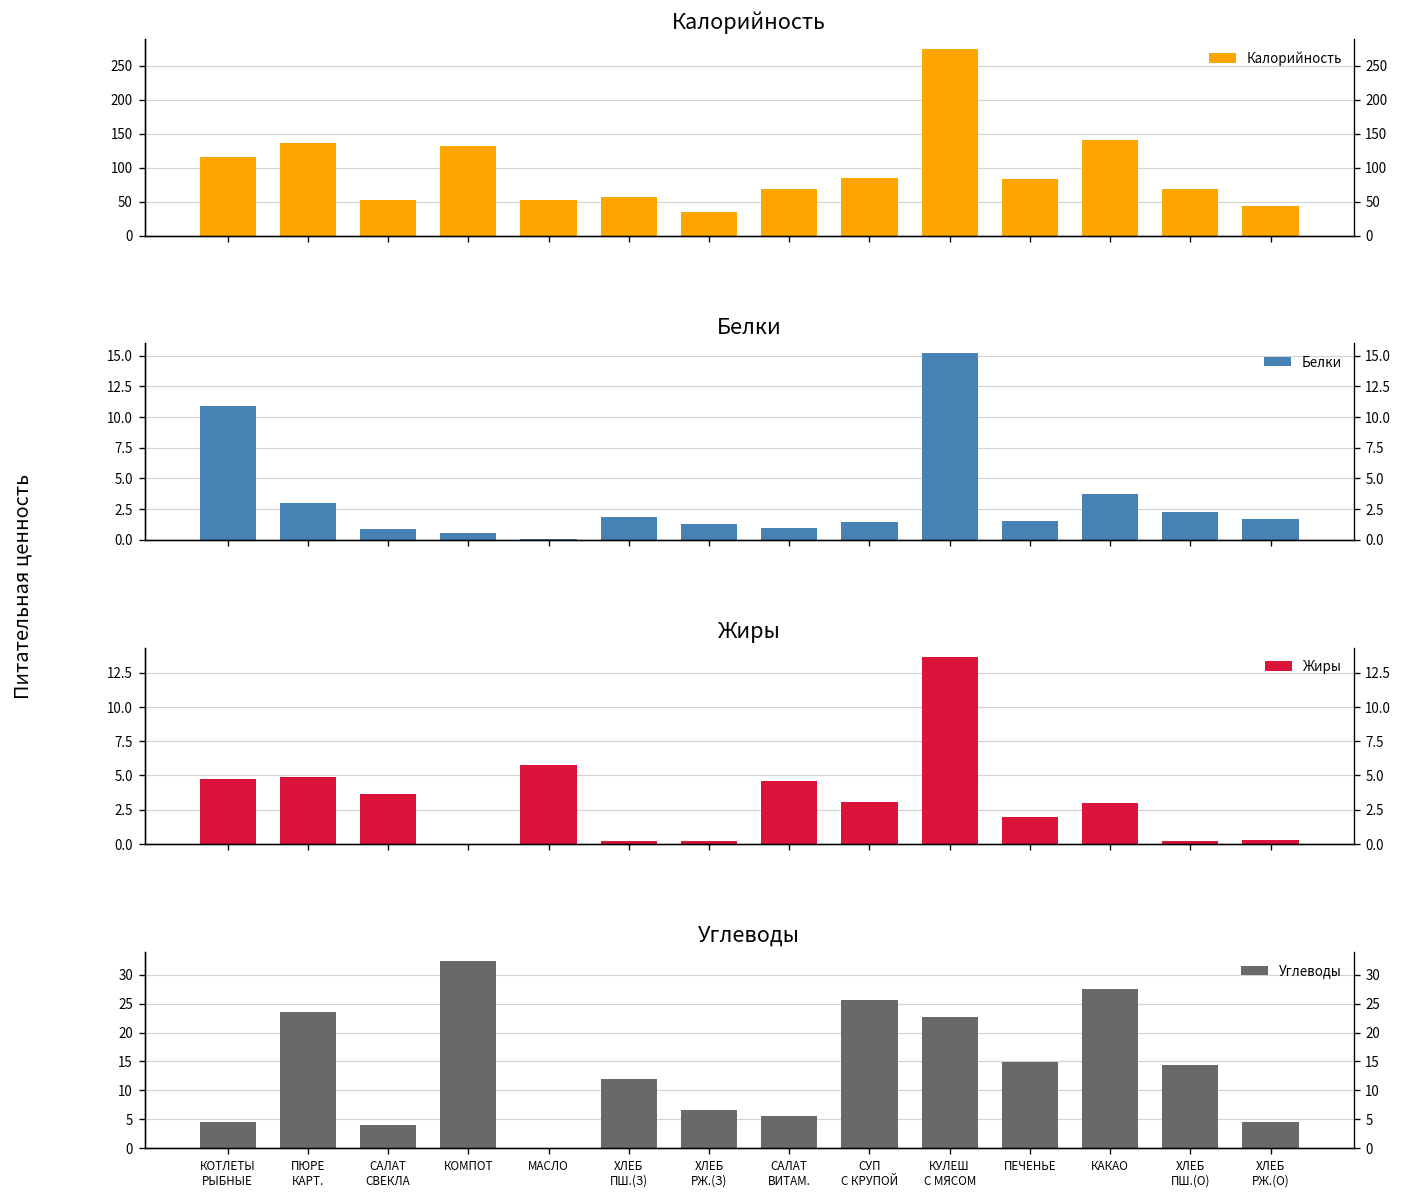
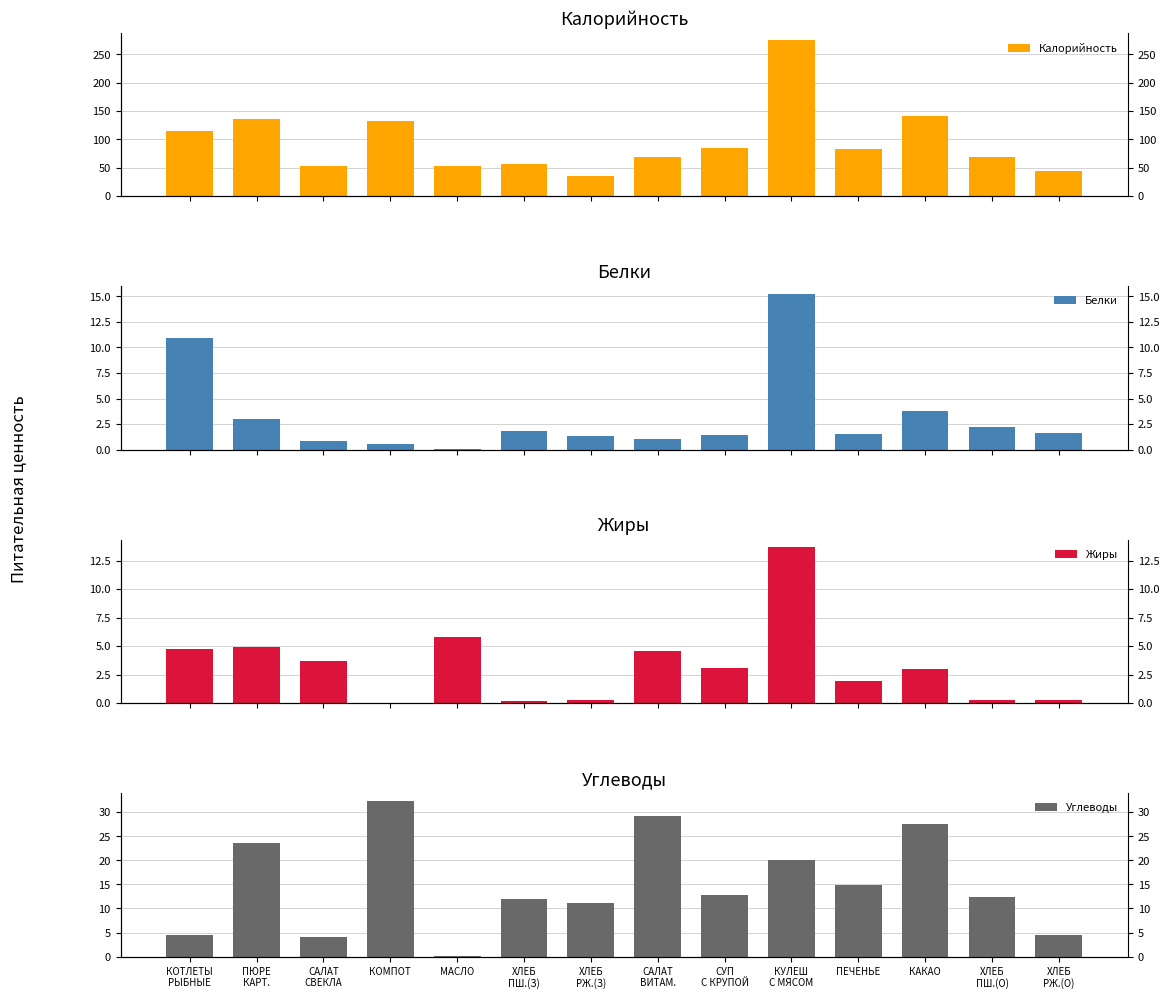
  {
    "Углеводы": {
      "КОТЛЕТЫ РЫБНЫЕ": 5,
      "ПЮРЕ КАРТ.": 24,
      "САЛАТ СВЕКЛА": 4,
      "КОМПОТ": 32,
      "ХЛЕБ ПШ.(З)": 12,
-     "ХЛЕБ РЖ.(З)": 7,
-     "САЛАТ ВИТАМ.": 6,
-     "СУП С КРУПОЙ": 26,
-     "КУЛЕШ С МЯСОМ": 23,
+     "ХЛЕБ РЖ.(З)": 11,
+     "САЛАТ ВИТАМ.": 29,
+     "СУП С КРУПОЙ": 13,
+     "КУЛЕШ С МЯСОМ": 20,
      "ПЕЧЕНЬЕ": 15,
      "КАКАО": 28,
-     "ХЛЕБ ПШ.(О)": 14,
+     "ХЛЕБ ПШ.(О)": 12,
      "ХЛЕБ РЖ.(О)": 4
    }
  }
